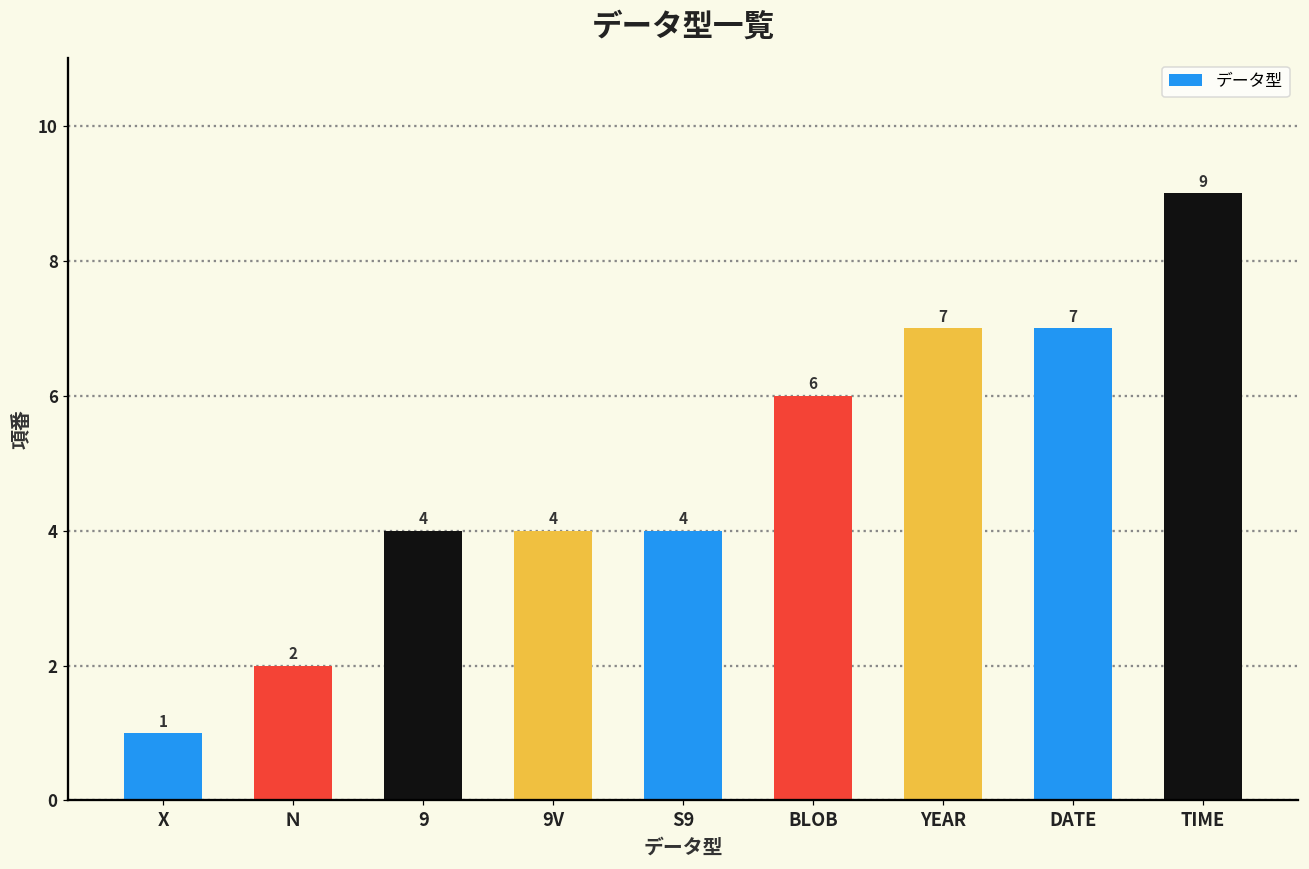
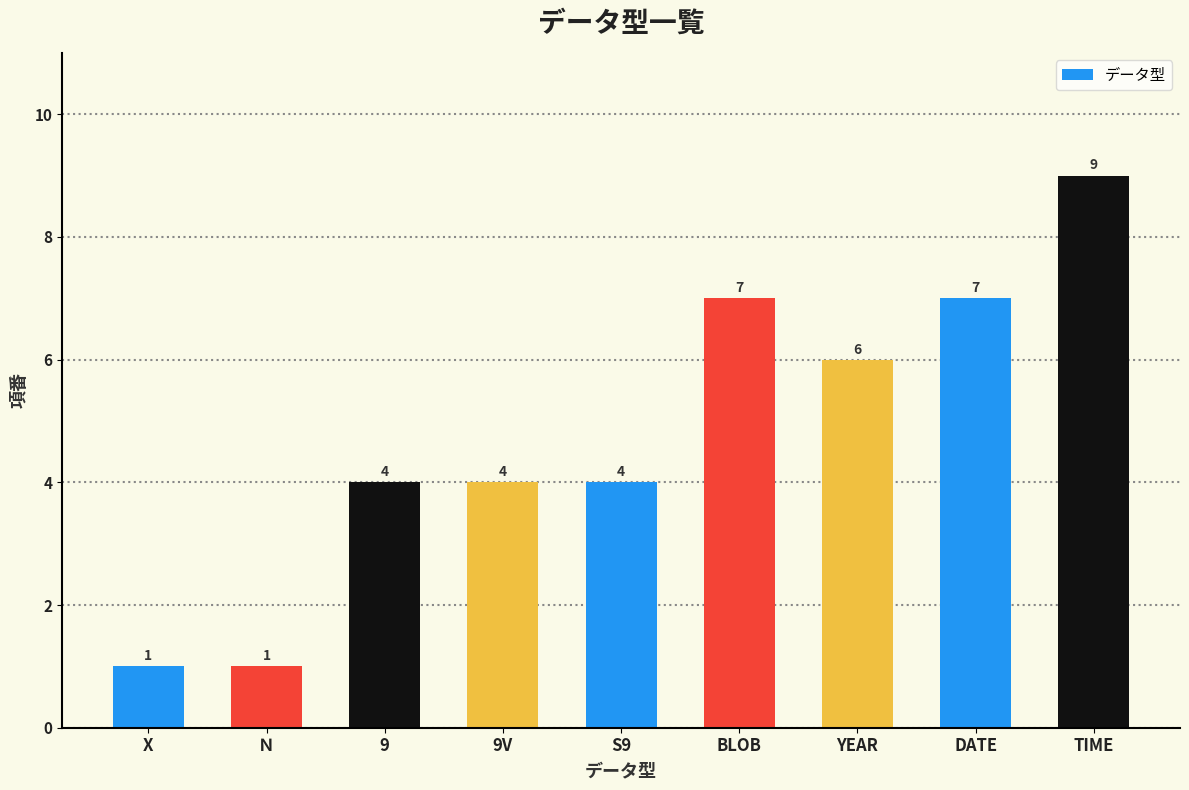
  {
    "X": 1,
-   "Ｎ": 2,
+   "Ｎ": 1,
    "9": 4,
    "9V": 4,
    "S9": 4,
-   "BLOB": 6,
-   "YEAR": 7,
+   "BLOB": 7,
+   "YEAR": 6,
    "DATE": 7,
    "TIME": 9
  }
